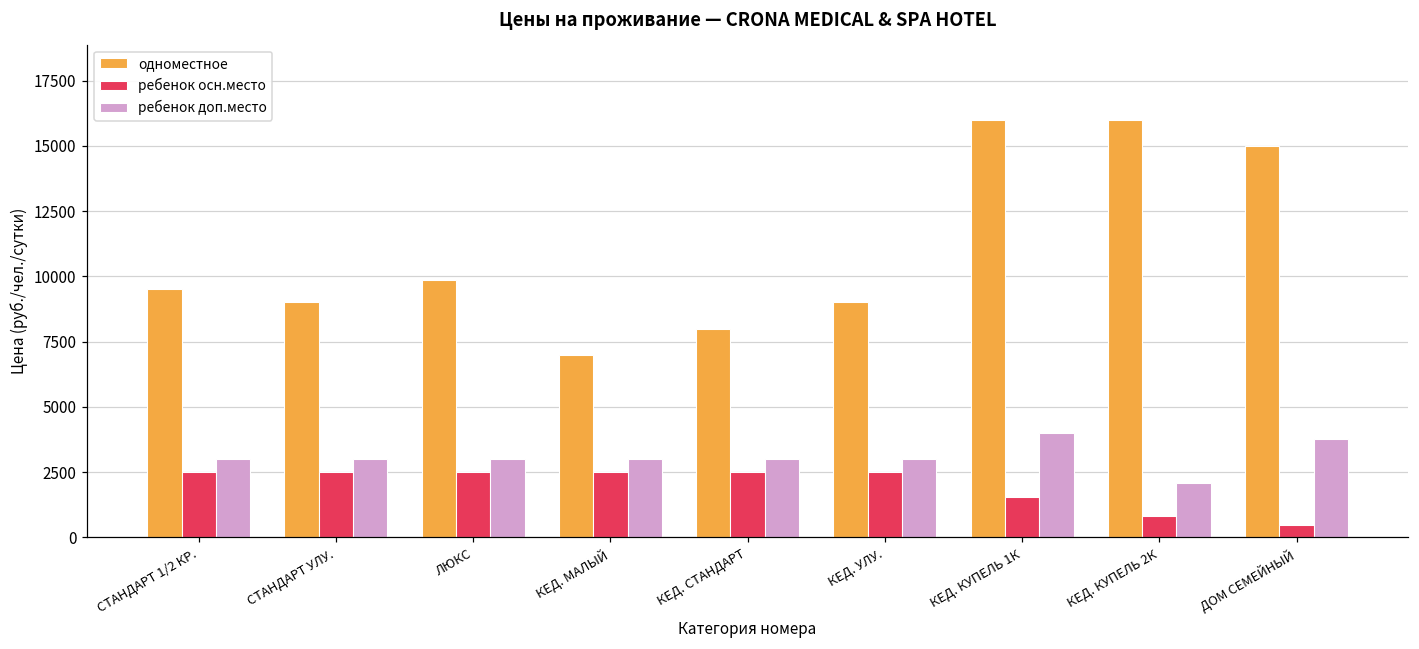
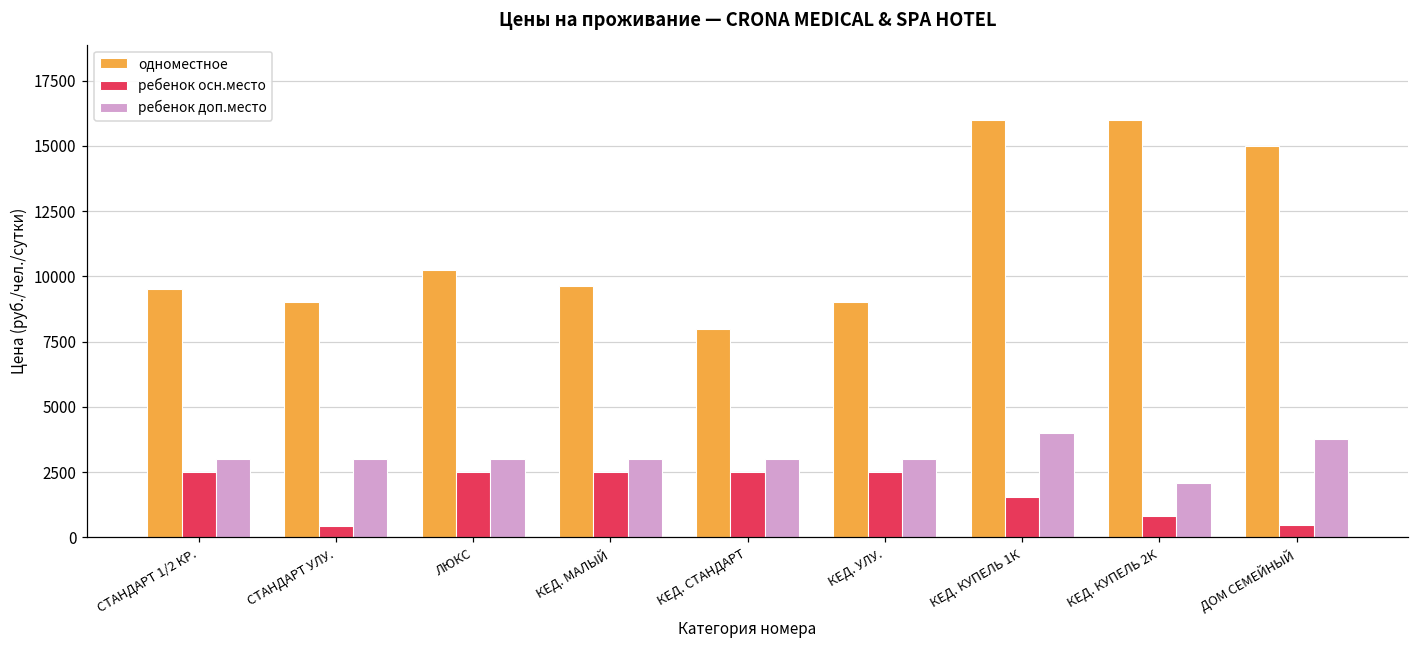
  {
    "одноместное": {
      "СТАНДАРТ 1/2 КР.": 9500,
      "СТАНДАРТ УЛУ.": 9000,
-     "ЛЮКС": 9900,
-     "КЕД. МАЛЫЙ": 7000,
+     "ЛЮКС": 10300,
+     "КЕД. МАЛЫЙ": 9600,
      "КЕД. СТАНДАРТ": 8000,
      "КЕД. УЛУ.": 9000,
      "КЕД. КУПЕЛЬ 1К": 16000,
      "КЕД. КУПЕЛЬ 2К": 16000,
      "ДОМ СЕМЕЙНЫЙ": 15000
    },
    "ребенок осн.место": {
      "СТАНДАРТ 1/2 КР.": 2500,
-     "СТАНДАРТ УЛУ.": 2500,
+     "СТАНДАРТ УЛУ.": 400,
      "ЛЮКС": 2500,
      "КЕД. МАЛЫЙ": 2500,
      "КЕД. СТАНДАРТ": 2500,
      "КЕД. УЛУ.": 2500,
      "КЕД. КУПЕЛЬ 1К": 1500,
      "КЕД. КУПЕЛЬ 2К": 800,
      "ДОМ СЕМЕЙНЫЙ": 500
    },
    "ребенок доп.место": {
      "СТАНДАРТ 1/2 КР.": 3000,
      "СТАНДАРТ УЛУ.": 3000,
      "ЛЮКС": 3000,
      "КЕД. МАЛЫЙ": 3000,
      "КЕД. СТАНДАРТ": 3000,
      "КЕД. УЛУ.": 3000,
      "КЕД. КУПЕЛЬ 1К": 4000,
      "КЕД. КУПЕЛЬ 2К": 2100,
      "ДОМ СЕМЕЙНЫЙ": 3800
    }
  }
